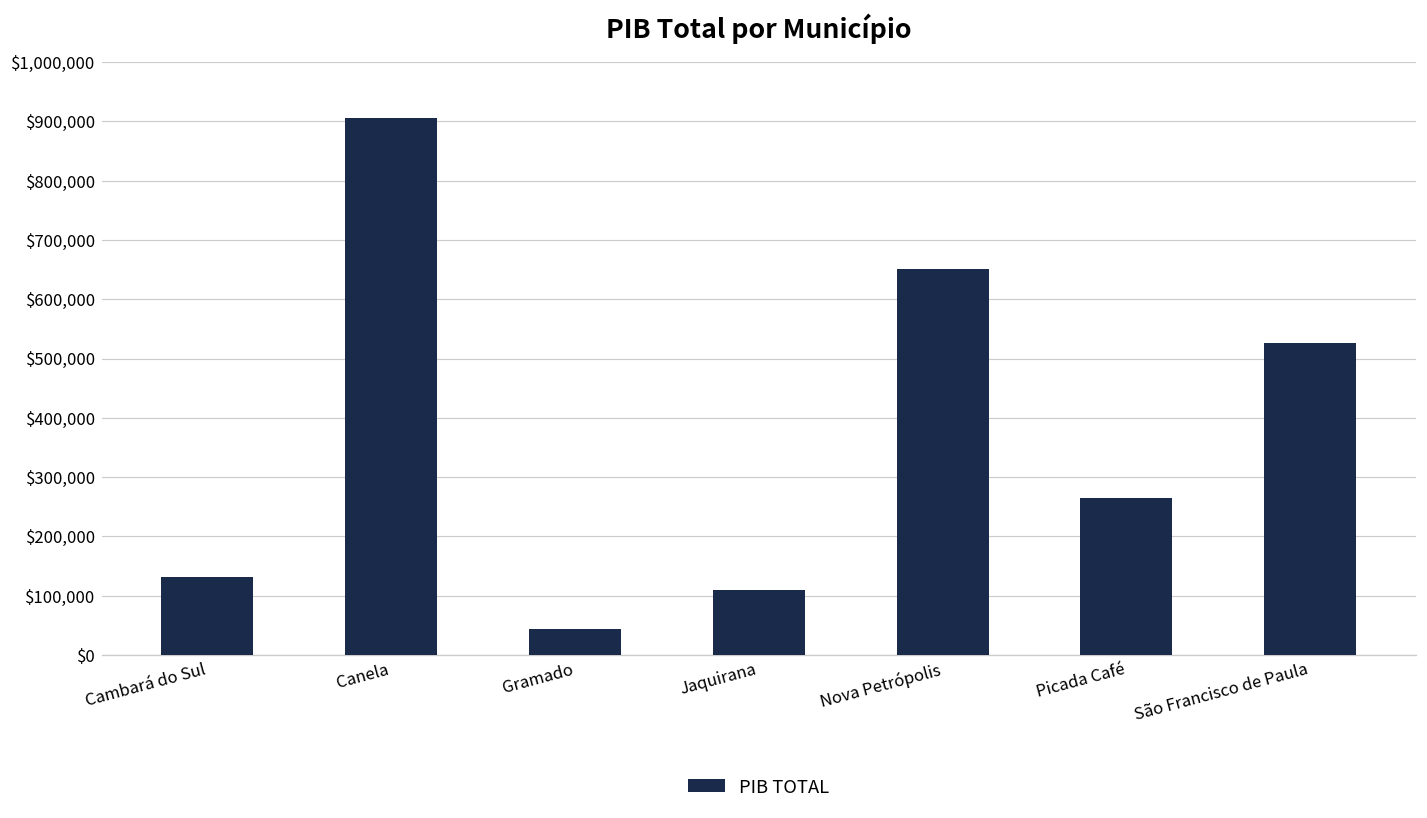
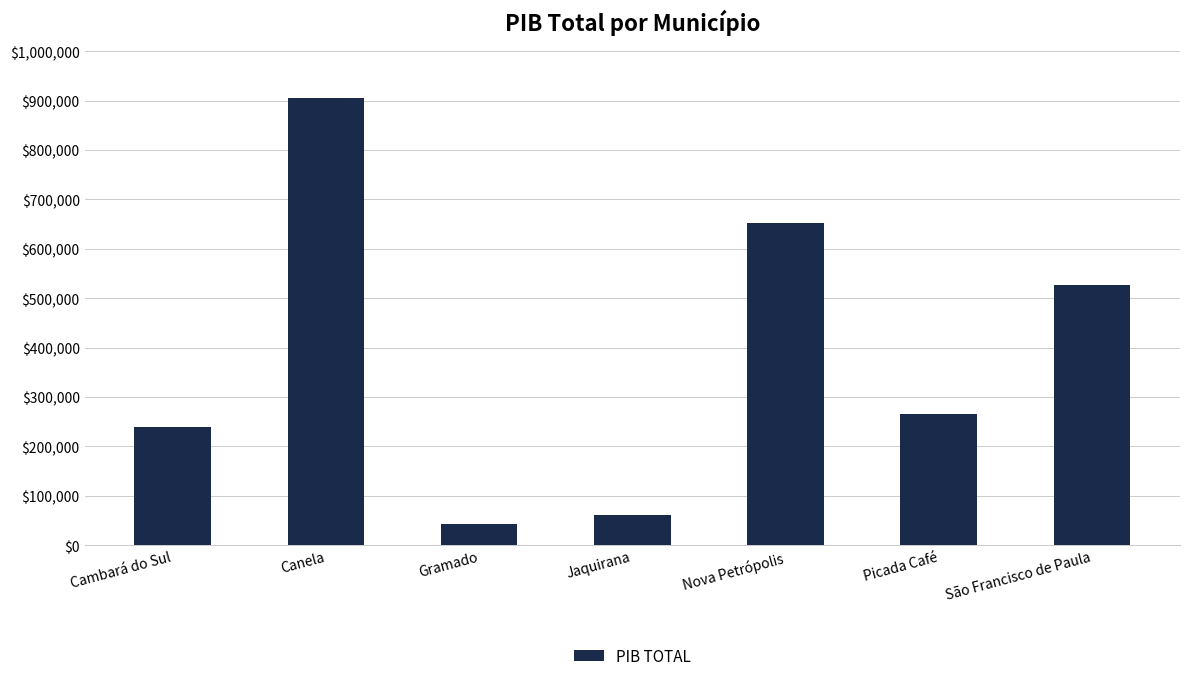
  {
-   "Cambará do Sul": "$130,000",
+   "Cambará do Sul": "$240,000",
    "Canela": "$910,000",
    "Gramado": "$40,000",
-   "Jaquirana": "$110,000",
+   "Jaquirana": "$60,000",
    "Nova Petrópolis": "$650,000",
    "Picada Café": "$270,000",
    "São Francisco de Paula": "$530,000"
  }
